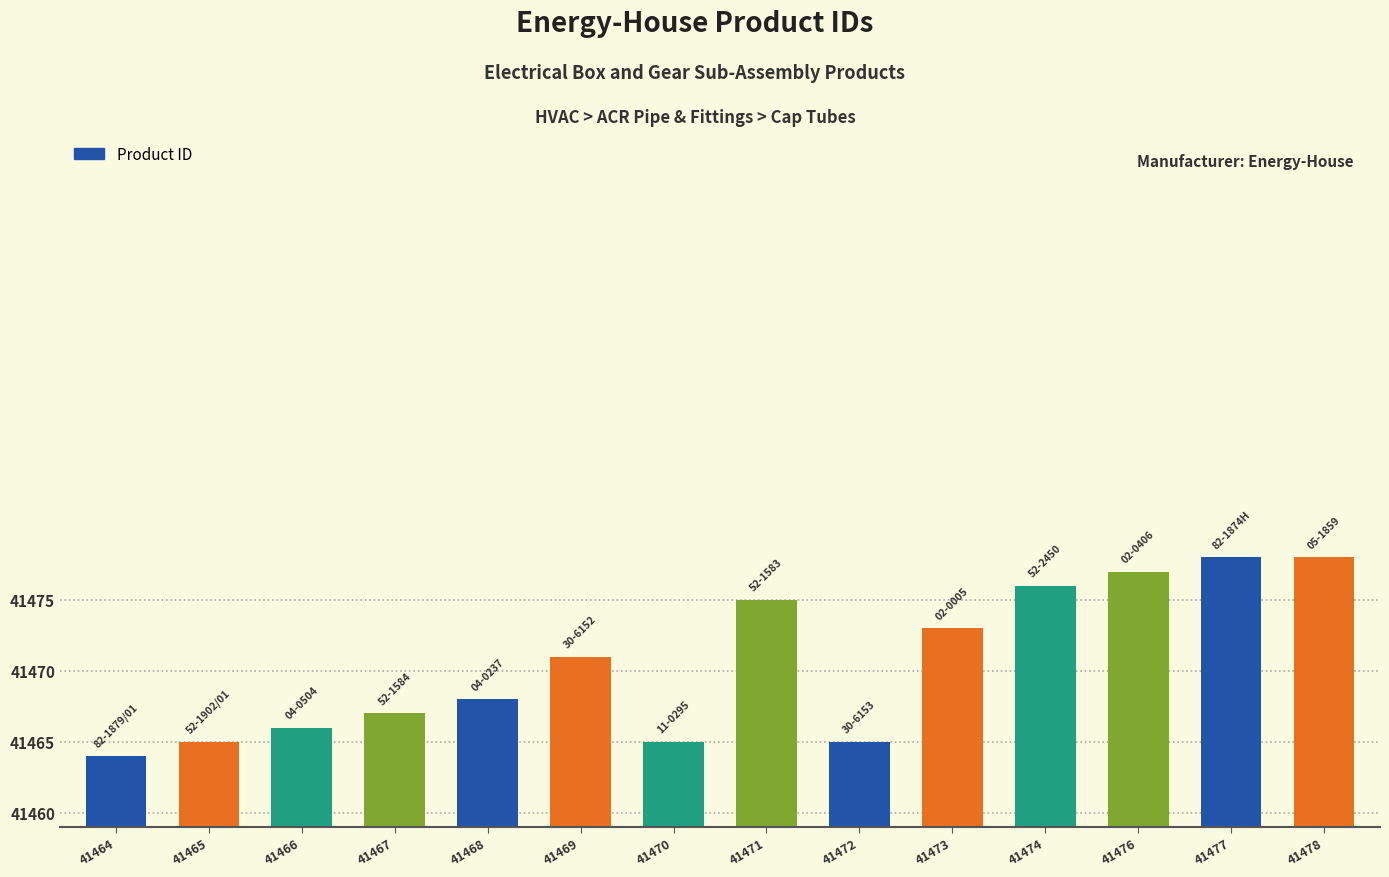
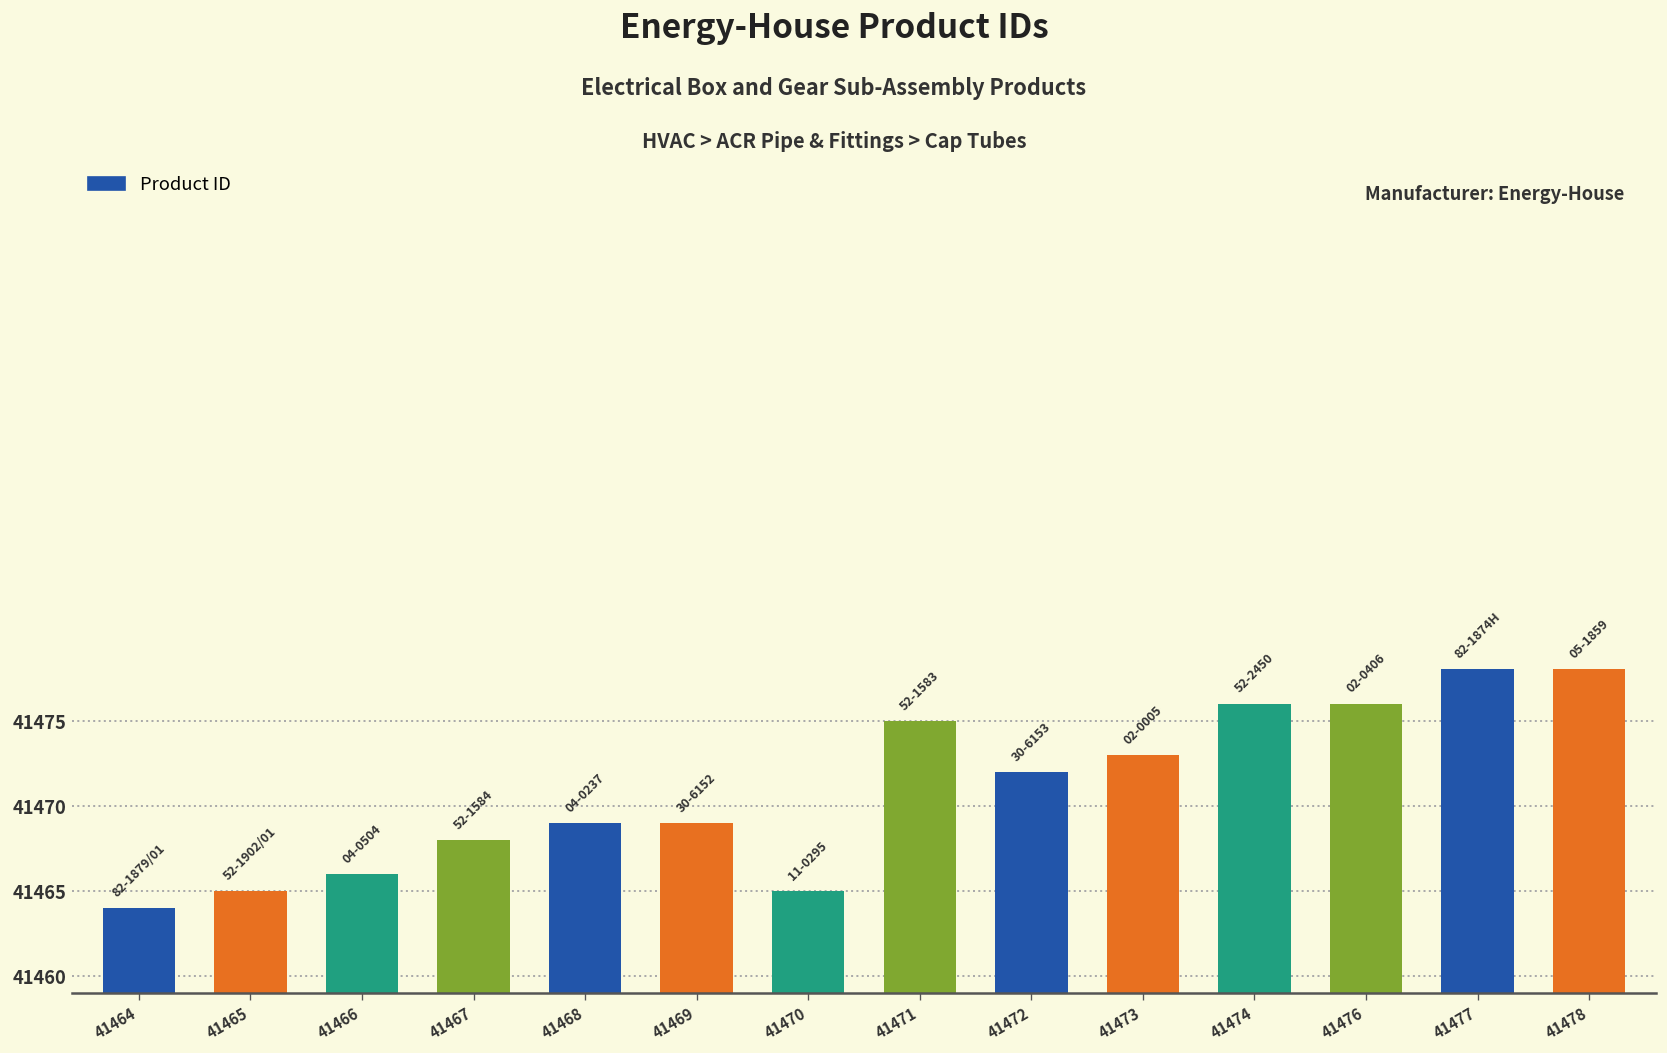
  {
-   "41467": 41467,
-   "41468": 41468,
-   "41469": 41471,
-   "41472": 41465,
-   "41476": 41477
+   "41467": 41468,
+   "41468": 41469,
+   "41469": 41469,
+   "41472": 41472,
+   "41476": 41476
  }
